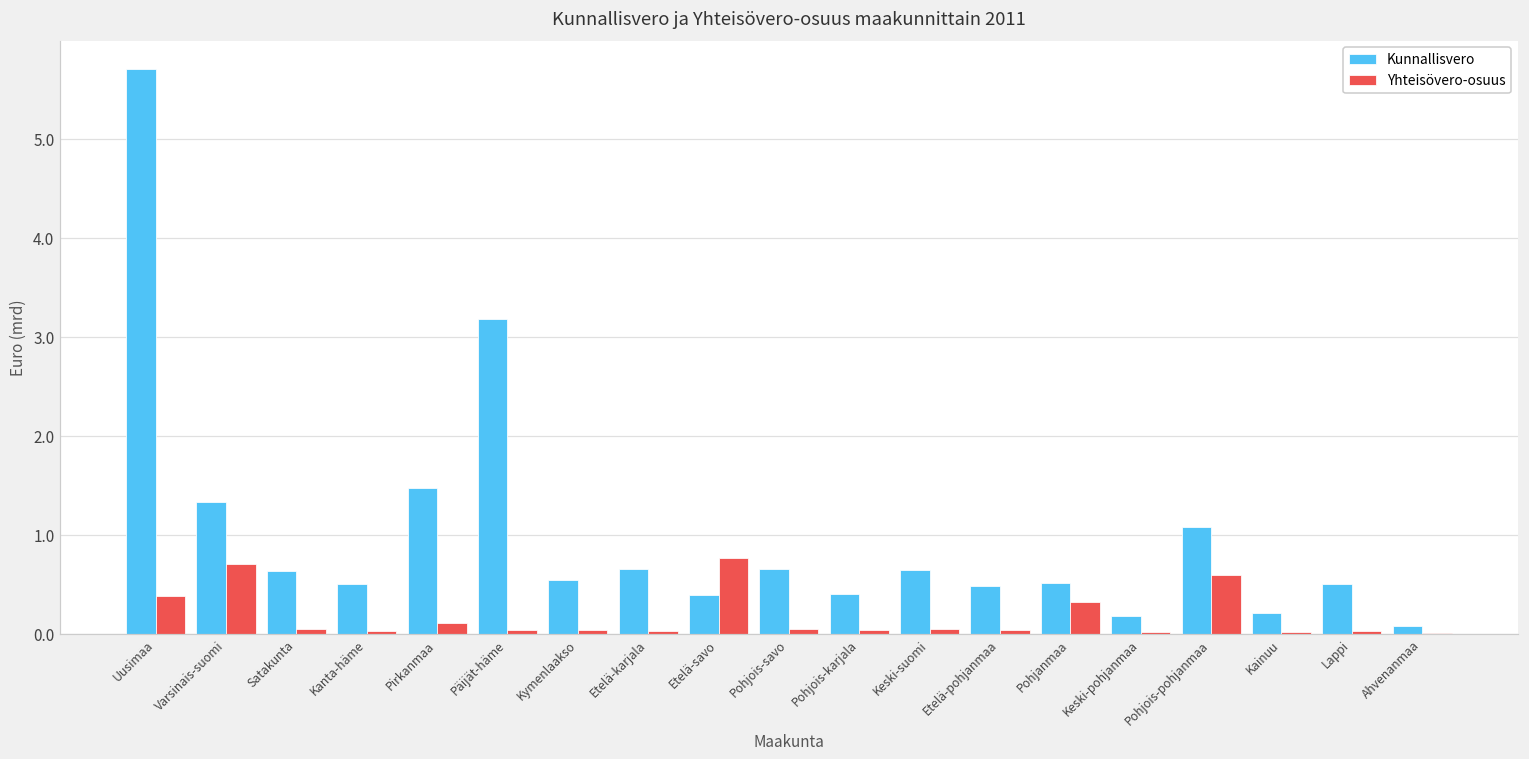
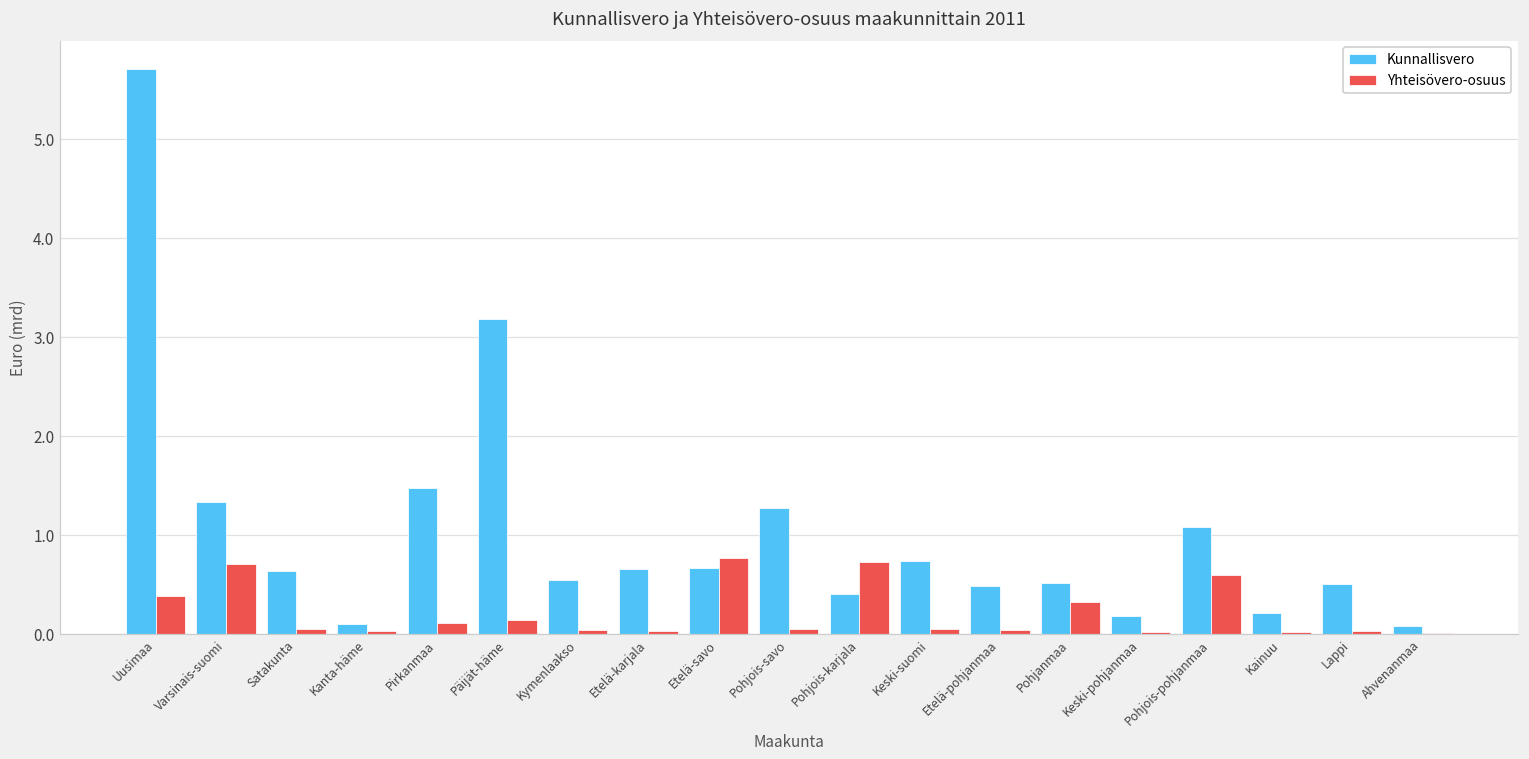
  {
    "Kunnallisvero": {
      "Uusimaa": 5.7,
      "Varsinais-suomi": 1.3,
      "Satakunta": 0.6,
-     "Kanta-häme": 0.5,
+     "Kanta-häme": 0.1,
      "Pirkanmaa": 1.5,
      "Päijät-häme": 3.2,
      "Kymenlaakso": 0.5,
      "Etelä-karjala": 0.7,
-     "Etelä-savo": 0.4,
-     "Pohjois-savo": 0.7,
+     "Etelä-savo": 0.7,
+     "Pohjois-savo": 1.3,
      "Pohjois-karjala": 0.4,
-     "Keski-suomi": 0.6,
+     "Keski-suomi": 0.7,
      "Etelä-pohjanmaa": 0.5,
      "Pohjanmaa": 0.5,
      "Keski-pohjanmaa": 0.2,
      "Pohjois-pohjanmaa": 1.1,
      "Kainuu": 0.2,
      "Lappi": 0.5,
      "Ahvenanmaa": 0.1
    },
    "Yhteisövero-osuus": {
      "Uusimaa": 0.4,
      "Varsinais-suomi": 0.7,
      "Satakunta": 0.1,
      "Kanta-häme": 0.0,
      "Pirkanmaa": 0.1,
-     "Päijät-häme": 0.0,
+     "Päijät-häme": 0.1,
      "Kymenlaakso": 0.0,
      "Etelä-karjala": 0.0,
      "Etelä-savo": 0.8,
      "Pohjois-savo": 0.1,
-     "Pohjois-karjala": 0.0,
+     "Pohjois-karjala": 0.7,
      "Keski-suomi": 0.1,
      "Etelä-pohjanmaa": 0.0,
      "Pohjanmaa": 0.3,
      "Pohjois-pohjanmaa": 0.6,
      "Lappi": 0.0
    }
  }
